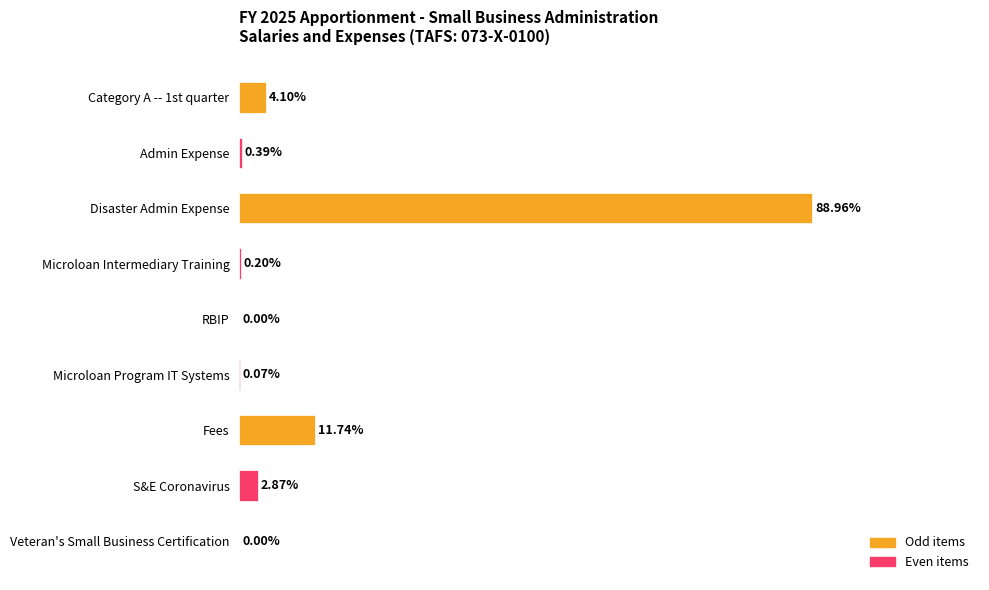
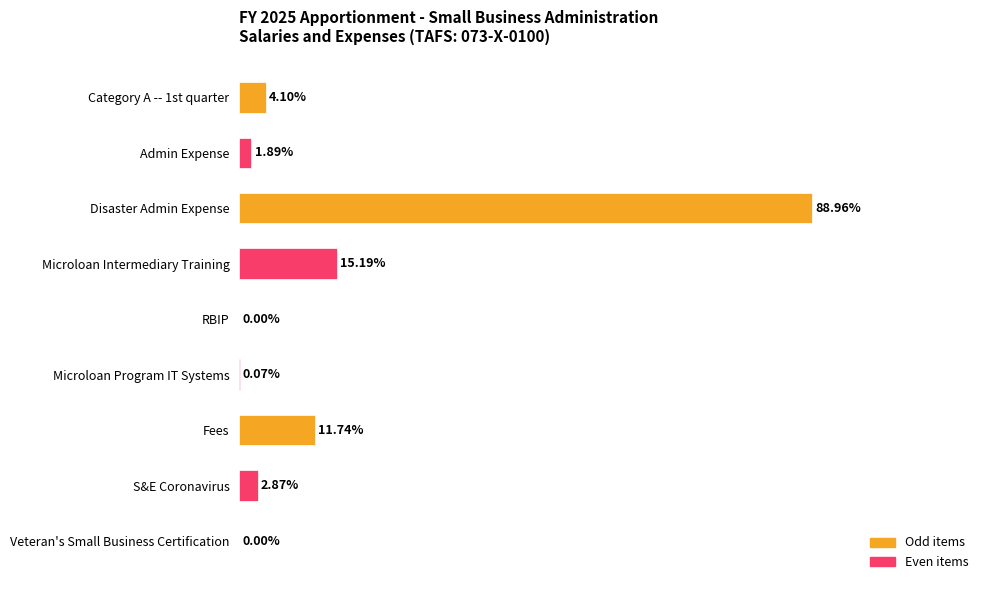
  {
    "Category A -- 1st quarter": "4.10%",
-   "Admin Expense": "0.39%",
+   "Admin Expense": "1.89%",
    "Disaster Admin Expense": "88.96%",
-   "Microloan Intermediary Training": "0.20%",
+   "Microloan Intermediary Training": "15.19%",
    "RBIP": "0.00%",
    "Microloan Program IT Systems": "0.07%",
    "Fees": "11.74%",
    "S&E Coronavirus": "2.87%",
    "Veteran's Small Business Certification": "0.00%"
  }
